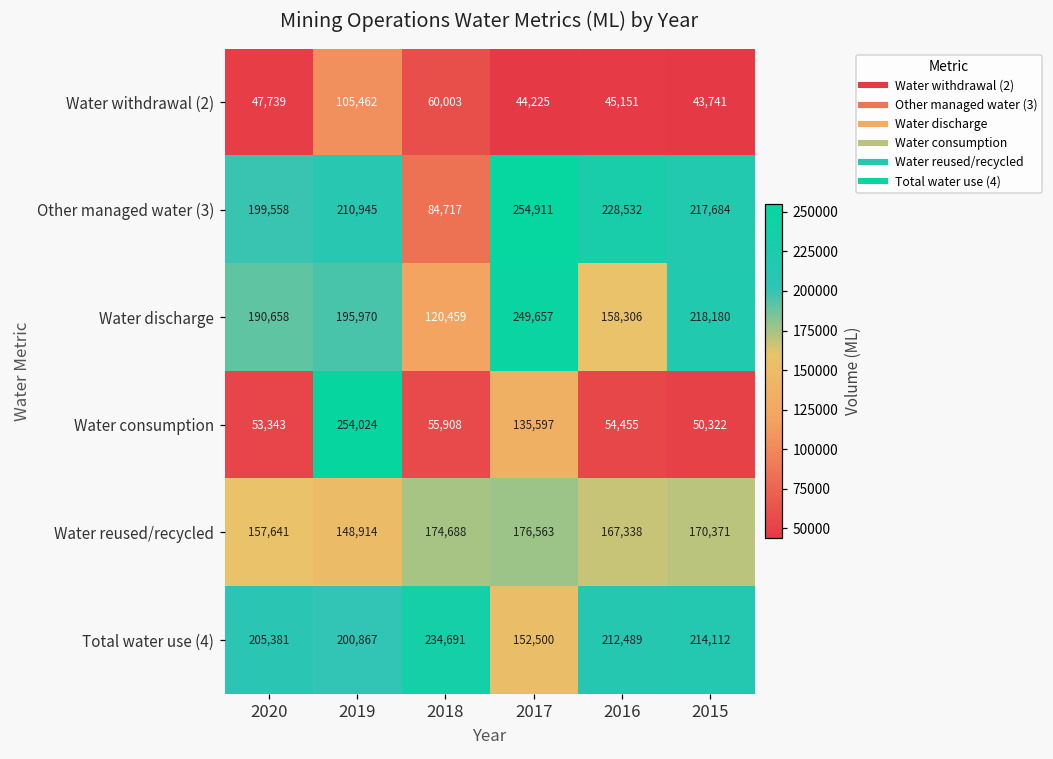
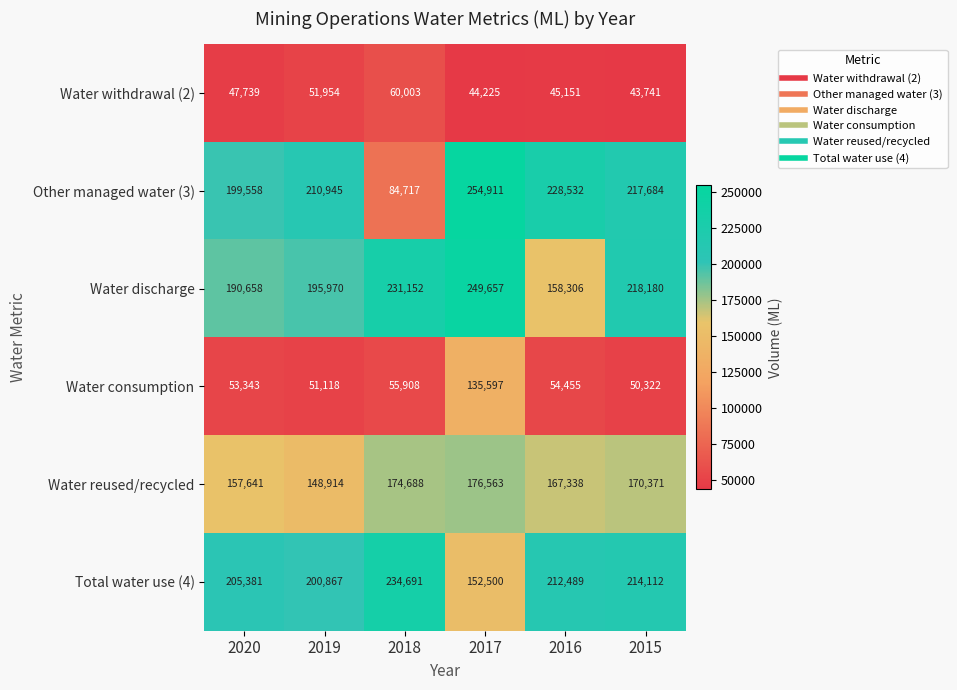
  {
    "Water withdrawal (2)": {
      "2020": "47,739",
-     "2019": "105,462",
+     "2019": "51,954",
      "2018": "60,003",
      "2017": "44,225",
      "2016": "45,151",
      "2015": "43,741"
    },
    "Other managed water (3)": {
      "2020": "199,558",
      "2019": "210,945",
      "2018": "84,717",
      "2017": "254,911",
      "2016": "228,532",
      "2015": "217,684"
    },
    "Water discharge": {
      "2020": "190,658",
      "2019": "195,970",
-     "2018": "120,459",
+     "2018": "231,152",
      "2017": "249,657",
      "2016": "158,306",
      "2015": "218,180"
    },
    "Water consumption": {
      "2020": "53,343",
-     "2019": "254,024",
+     "2019": "51,118",
      "2018": "55,908",
      "2017": "135,597",
      "2016": "54,455",
      "2015": "50,322"
    },
    "Water reused/recycled": {
      "2020": "157,641",
      "2019": "148,914",
      "2018": "174,688",
      "2017": "176,563",
      "2016": "167,338",
      "2015": "170,371"
    },
    "Total water use (4)": {
      "2020": "205,381",
      "2019": "200,867",
      "2018": "234,691",
      "2017": "152,500",
      "2016": "212,489",
      "2015": "214,112"
    }
  }
